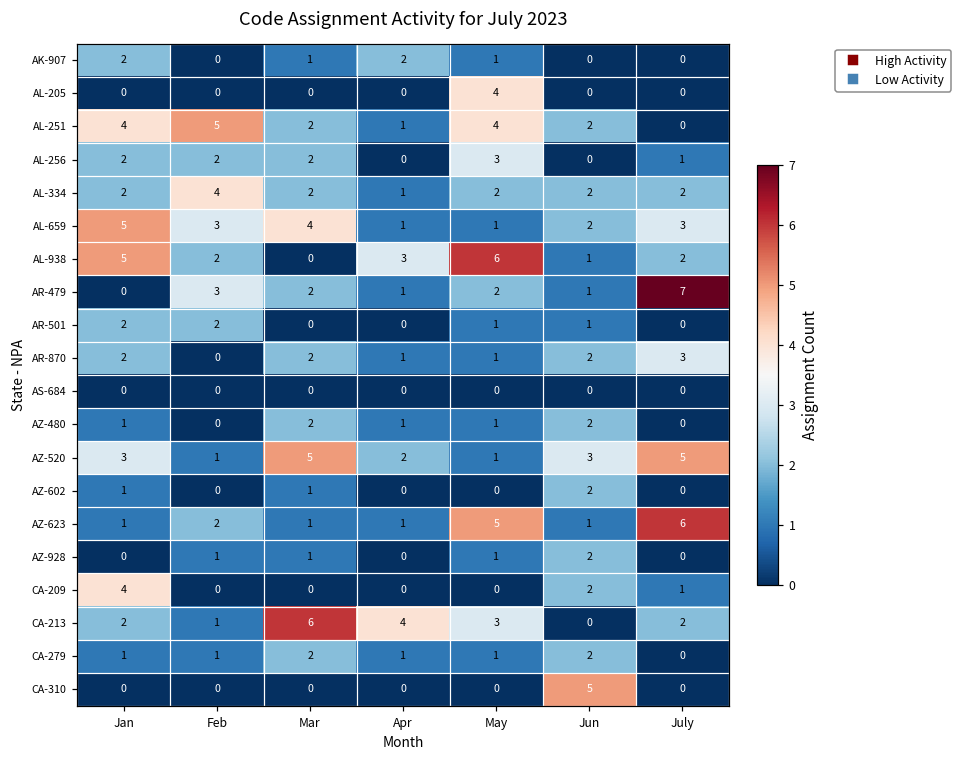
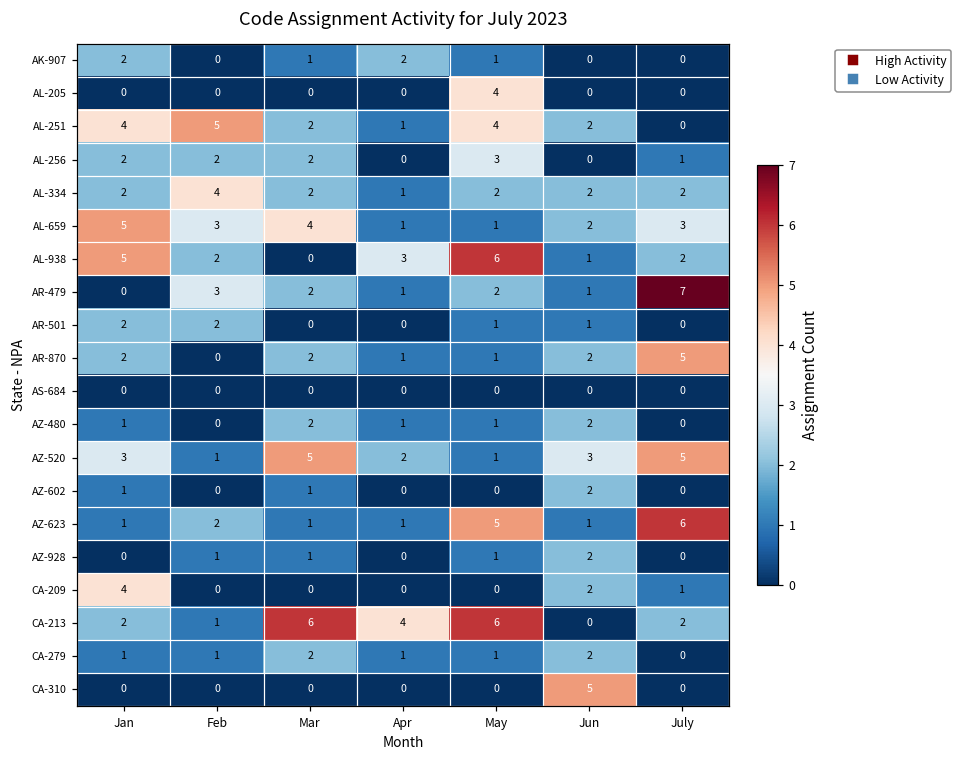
  {
    "AK-907": {
      "Jan": 2,
      "Feb": 0,
      "Mar": 1,
      "Apr": 2,
      "May": 1,
      "Jun": 0,
      "July": 0
    },
    "AL-205": {
      "Jan": 0,
      "Feb": 0,
      "Mar": 0,
      "Apr": 0,
      "May": 4,
      "Jun": 0,
      "July": 0
    },
    "AL-251": {
      "Jan": 4,
      "Feb": 5,
      "Mar": 2,
      "Apr": 1,
      "May": 4,
      "Jun": 2,
      "July": 0
    },
    "AL-256": {
      "Jan": 2,
      "Feb": 2,
      "Mar": 2,
      "Apr": 0,
      "May": 3,
      "Jun": 0,
      "July": 1
    },
    "AL-334": {
      "Jan": 2,
      "Feb": 4,
      "Mar": 2,
      "Apr": 1,
      "May": 2,
      "Jun": 2,
      "July": 2
    },
    "AL-659": {
      "Jan": 5,
      "Feb": 3,
      "Mar": 4,
      "Apr": 1,
      "May": 1,
      "Jun": 2,
      "July": 3
    },
    "AL-938": {
      "Jan": 5,
      "Feb": 2,
      "Mar": 0,
      "Apr": 3,
      "May": 6,
      "Jun": 1,
      "July": 2
    },
    "AR-479": {
      "Jan": 0,
      "Feb": 3,
      "Mar": 2,
      "Apr": 1,
      "May": 2,
      "Jun": 1,
      "July": 7
    },
    "AR-501": {
      "Jan": 2,
      "Feb": 2,
      "Mar": 0,
      "Apr": 0,
      "May": 1,
      "Jun": 1,
      "July": 0
    },
    "AR-870": {
      "Jan": 2,
      "Feb": 0,
      "Mar": 2,
      "Apr": 1,
      "May": 1,
      "Jun": 2,
-     "July": 3
+     "July": 5
    },
    "AS-684": {
      "Jan": 0,
      "Feb": 0,
      "Mar": 0,
      "Apr": 0,
      "May": 0,
      "Jun": 0,
      "July": 0
    },
    "AZ-480": {
      "Jan": 1,
      "Feb": 0,
      "Mar": 2,
      "Apr": 1,
      "May": 1,
      "Jun": 2,
      "July": 0
    },
    "AZ-520": {
      "Jan": 3,
      "Feb": 1,
      "Mar": 5,
      "Apr": 2,
      "May": 1,
      "Jun": 3,
      "July": 5
    },
    "AZ-602": {
      "Jan": 1,
      "Feb": 0,
      "Mar": 1,
      "Apr": 0,
      "May": 0,
      "Jun": 2,
      "July": 0
    },
    "AZ-623": {
      "Jan": 1,
      "Feb": 2,
      "Mar": 1,
      "Apr": 1,
      "May": 5,
      "Jun": 1,
      "July": 6
    },
    "AZ-928": {
      "Jan": 0,
      "Feb": 1,
      "Mar": 1,
      "Apr": 0,
      "May": 1,
      "Jun": 2,
      "July": 0
    },
    "CA-209": {
      "Jan": 4,
      "Feb": 0,
      "Mar": 0,
      "Apr": 0,
      "May": 0,
      "Jun": 2,
      "July": 1
    },
    "CA-213": {
      "Jan": 2,
      "Feb": 1,
      "Mar": 6,
      "Apr": 4,
-     "May": 3,
+     "May": 6,
      "Jun": 0,
      "July": 2
    },
    "CA-279": {
      "Jan": 1,
      "Feb": 1,
      "Mar": 2,
      "Apr": 1,
      "May": 1,
      "Jun": 2,
      "July": 0
    },
    "CA-310": {
      "Jan": 0,
      "Feb": 0,
      "Mar": 0,
      "Apr": 0,
      "May": 0,
      "Jun": 5,
      "July": 0
    }
  }
